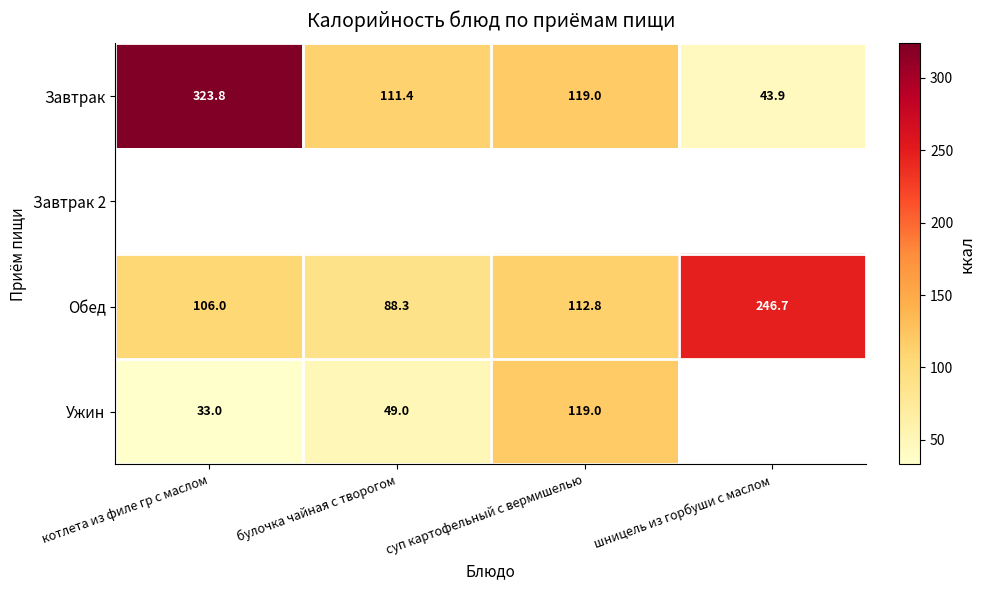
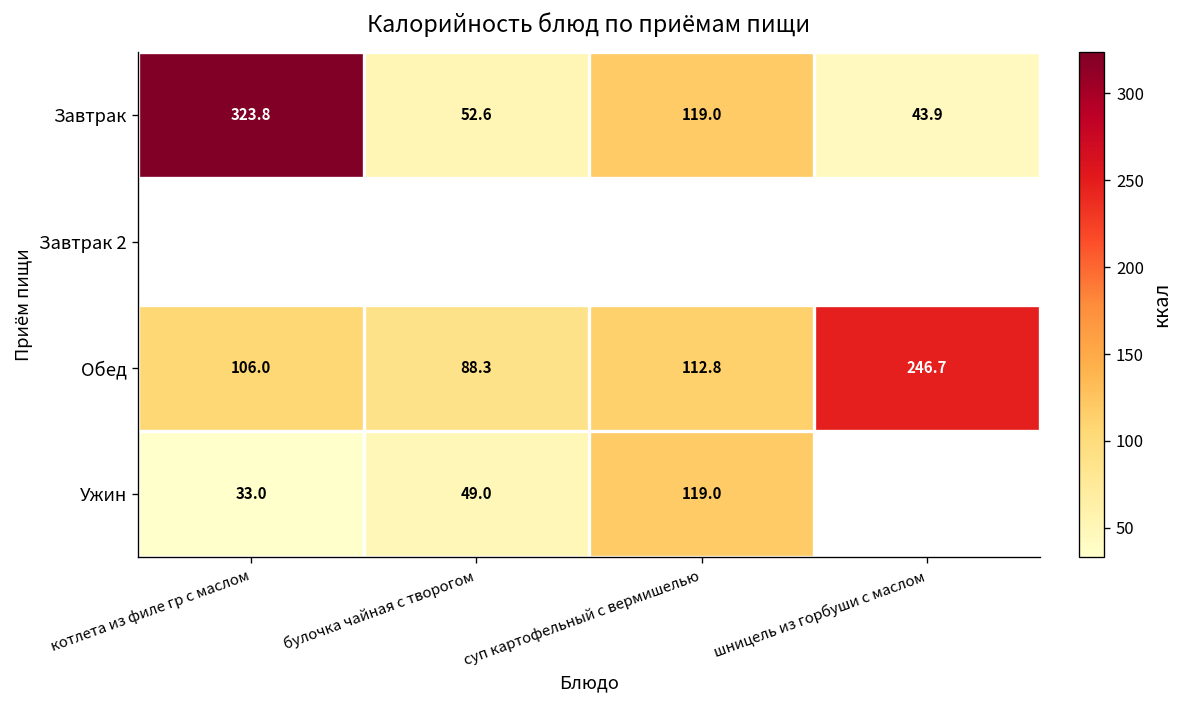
  {
    "Завтрак": {
      "котлета из филе гр с маслом": 323.8,
-     "булочка чайная с творогом": 111.4,
+     "булочка чайная с творогом": 52.6,
      "суп картофельный с вермишелью": 119.0,
      "шницель из горбуши с маслом": 43.9
    },
    "Обед": {
      "котлета из филе гр с маслом": 106.0,
      "булочка чайная с творогом": 88.3,
      "суп картофельный с вермишелью": 112.8,
      "шницель из горбуши с маслом": 246.7
    },
    "Ужин": {
      "котлета из филе гр с маслом": 33.0,
      "булочка чайная с творогом": 49.0,
      "суп картофельный с вермишелью": 119.0
    }
  }
